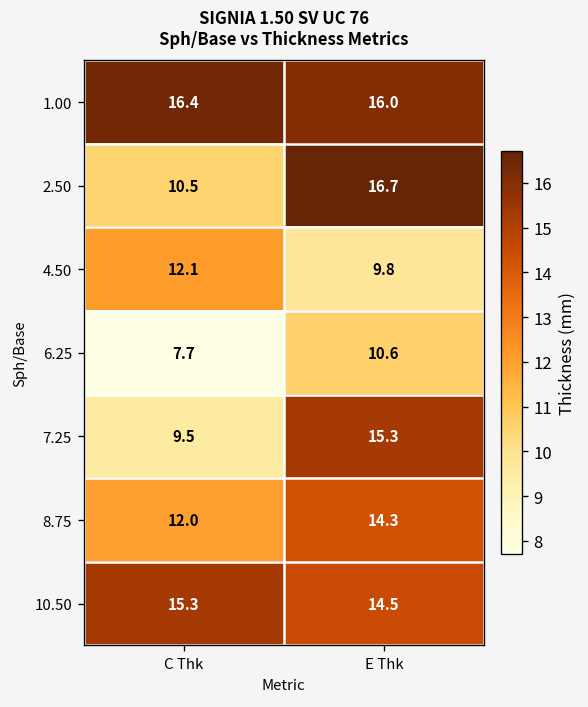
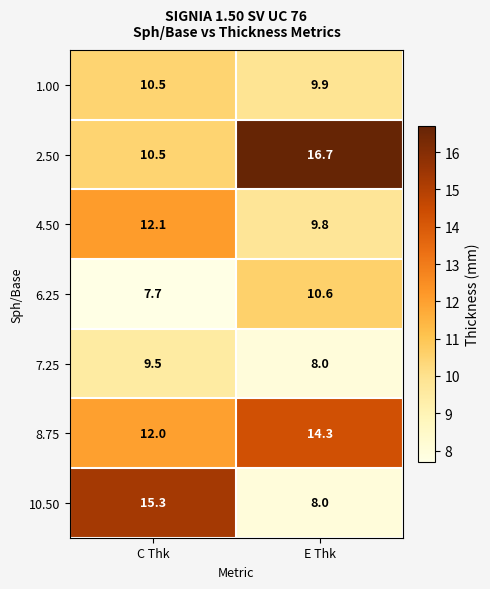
  {
    "1.00": {
-     "C Thk": 16.4,
-     "E Thk": 16.0
+     "C Thk": 10.5,
+     "E Thk": 9.9
    },
    "2.50": {
      "C Thk": 10.5,
      "E Thk": 16.7
    },
    "4.50": {
      "C Thk": 12.1,
      "E Thk": 9.8
    },
    "6.25": {
      "C Thk": 7.7,
      "E Thk": 10.6
    },
    "7.25": {
      "C Thk": 9.5,
-     "E Thk": 15.3
+     "E Thk": 8.0
    },
    "8.75": {
      "C Thk": 12.0,
      "E Thk": 14.3
    },
    "10.50": {
      "C Thk": 15.3,
-     "E Thk": 14.5
+     "E Thk": 8.0
    }
  }
